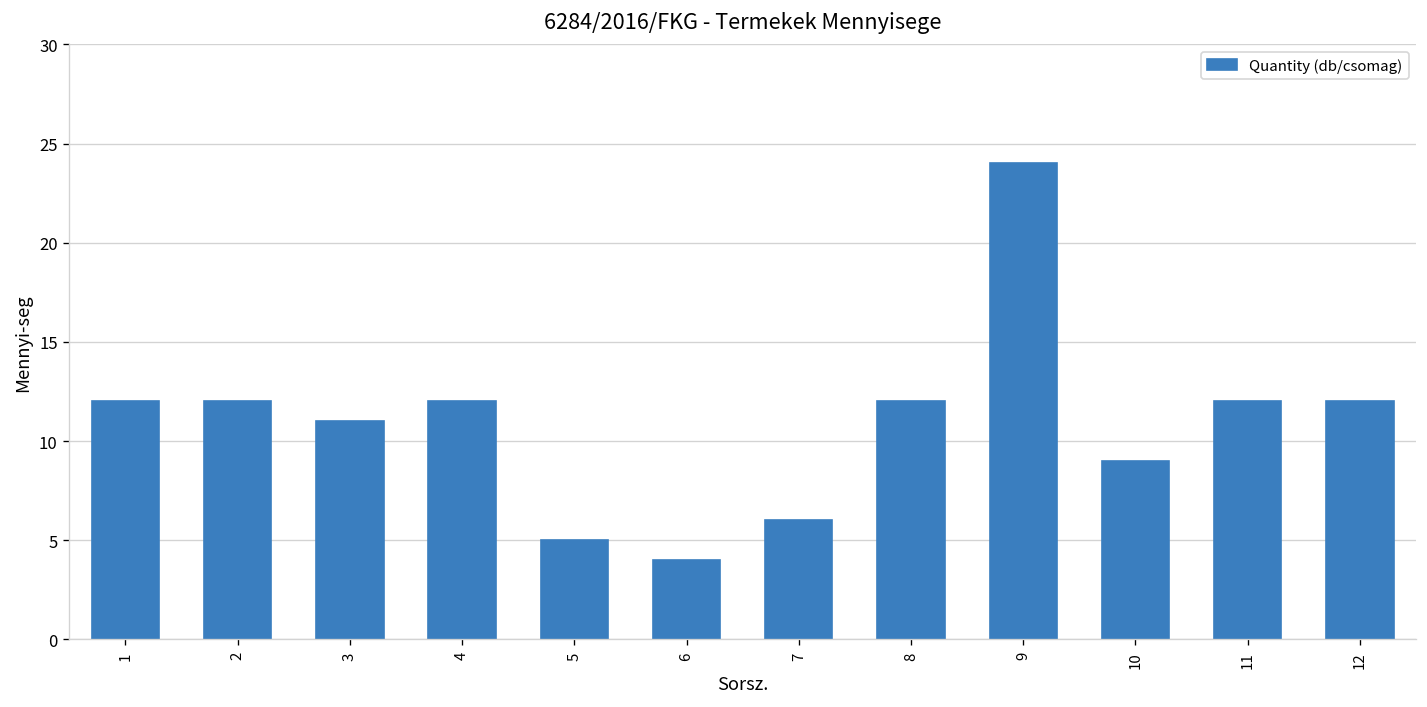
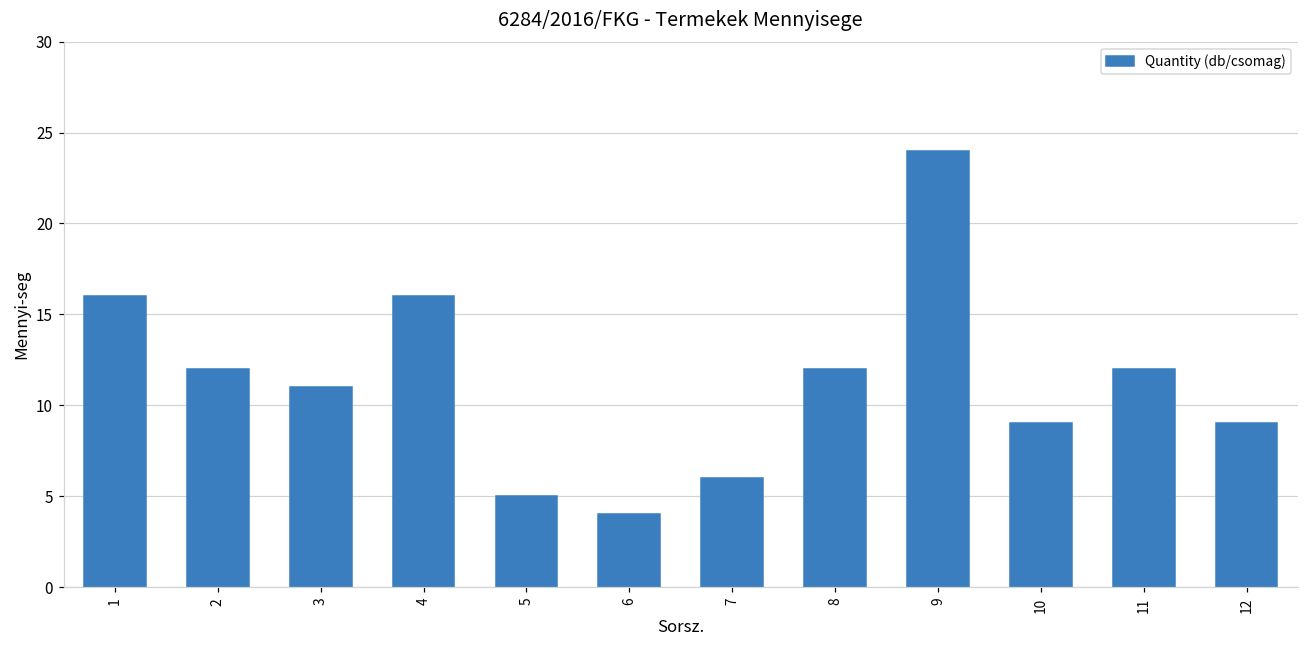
  {
-   "1": 12,
+   "1": 16,
    "2": 12,
    "3": 11,
-   "4": 12,
+   "4": 16,
    "5": 5,
    "6": 4,
    "7": 6,
    "8": 12,
    "9": 24,
    "10": 9,
    "11": 12,
-   "12": 12
+   "12": 9
  }
